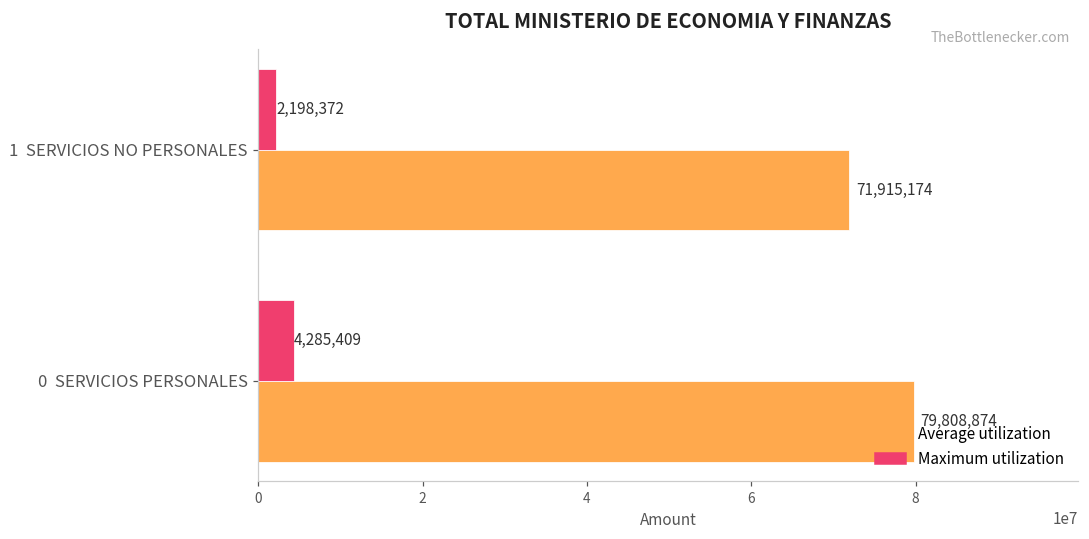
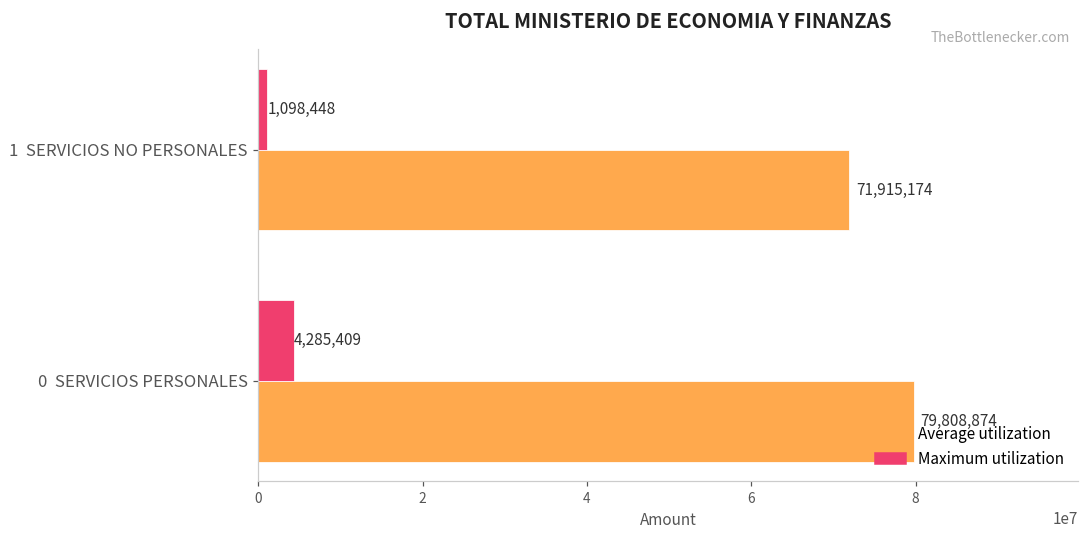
  {
    "Average utilization": {
      "1 SERVICIOS NO PERSONALES": "71,915,174",
      "0 SERVICIOS PERSONALES": "79,808,874"
    },
    "Maximum utilization": {
-     "1 SERVICIOS NO PERSONALES": "2,198,372",
+     "1 SERVICIOS NO PERSONALES": "1,098,448",
      "0 SERVICIOS PERSONALES": "4,285,409"
    }
  }
